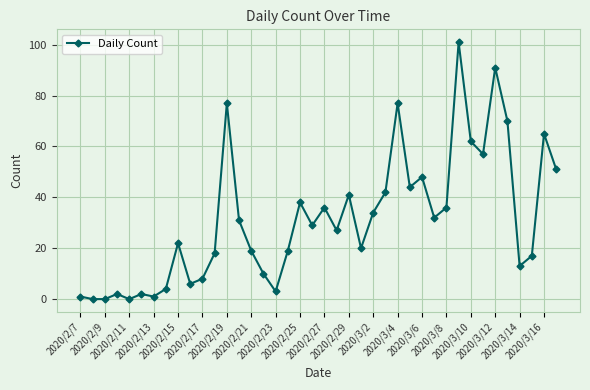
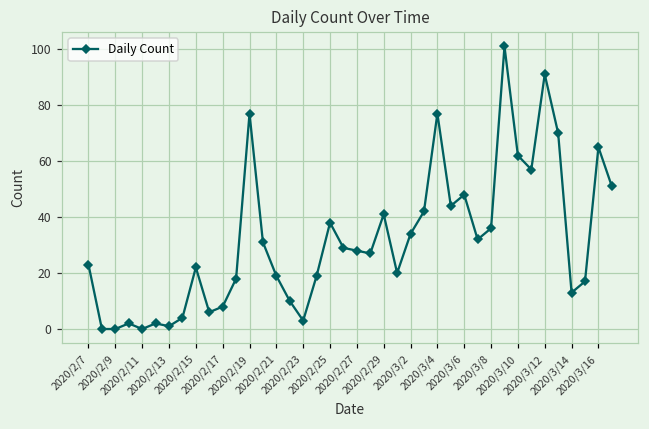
  {
-   "2020/2/7": 1,
+   "2020/2/7": 23,
    "2020/2/9": 0,
    "2020/2/11": 0,
    "2020/2/13": 1,
    "2020/2/15": 22,
    "2020/2/17": 8,
    "2020/2/19": 77,
    "2020/2/21": 19,
    "2020/2/23": 3,
    "2020/2/25": 38,
-   "2020/2/27": 36,
+   "2020/2/27": 28,
    "2020/2/29": 41,
    "2020/3/2": 34,
    "2020/3/4": 77,
    "2020/3/6": 48,
    "2020/3/8": 36,
    "2020/3/10": 62,
    "2020/3/12": 91,
    "2020/3/14": 13,
    "2020/3/16": 65
  }
